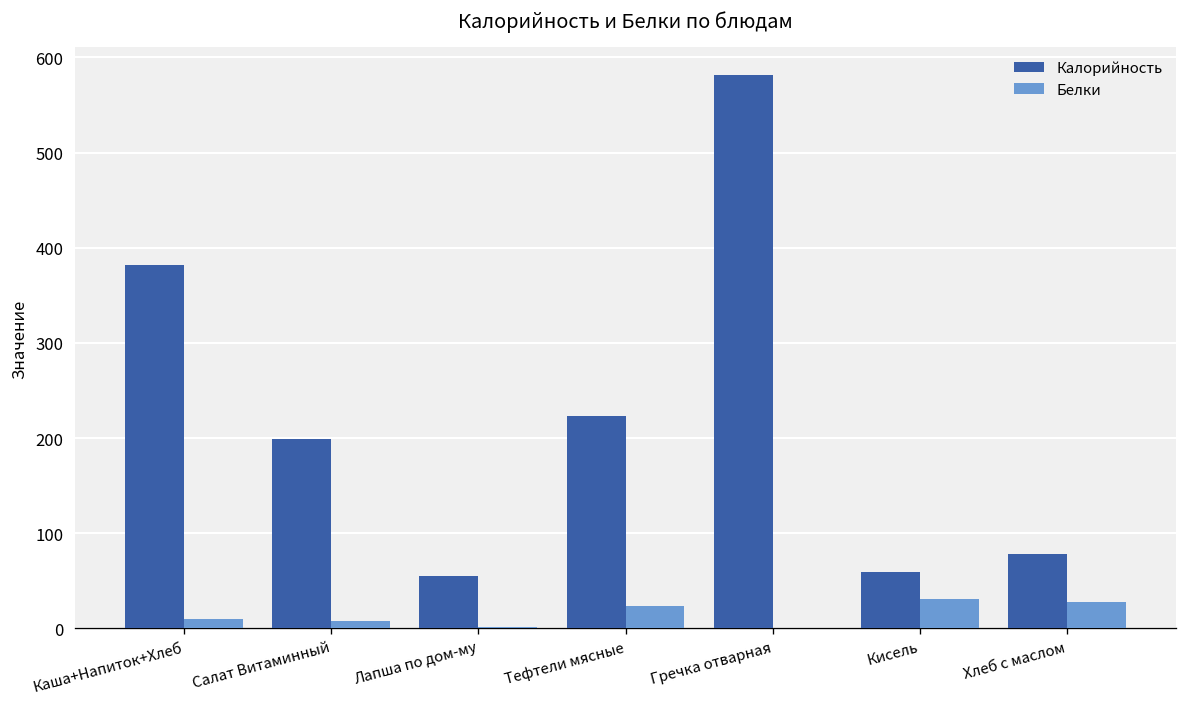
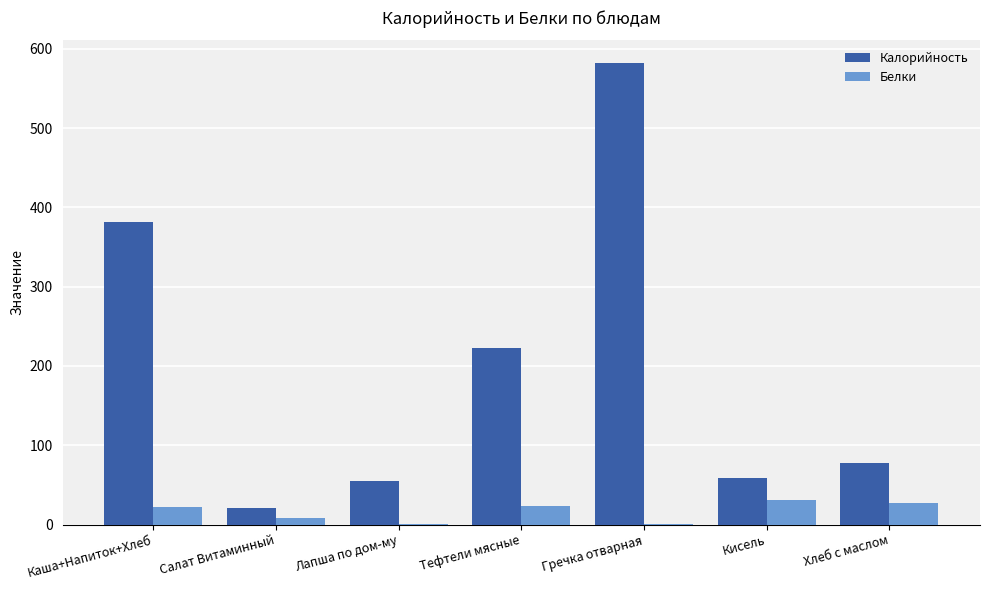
  {
    "Калорийность": {
      "Каша+Напиток+Хлеб": 380,
-     "Салат Витаминный": 200,
+     "Салат Витаминный": 20,
      "Лапша по дом-му": 60,
      "Тефтели мясные": 220,
      "Гречка отварная": 580,
      "Кисель": 60,
      "Хлеб с маслом": 80
    },
    "Белки": {
-     "Каша+Напиток+Хлеб": 10,
+     "Каша+Напиток+Хлеб": 20,
      "Салат Витаминный": 10,
      "Тефтели мясные": 20,
      "Кисель": 30,
      "Хлеб с маслом": 30
    }
  }
